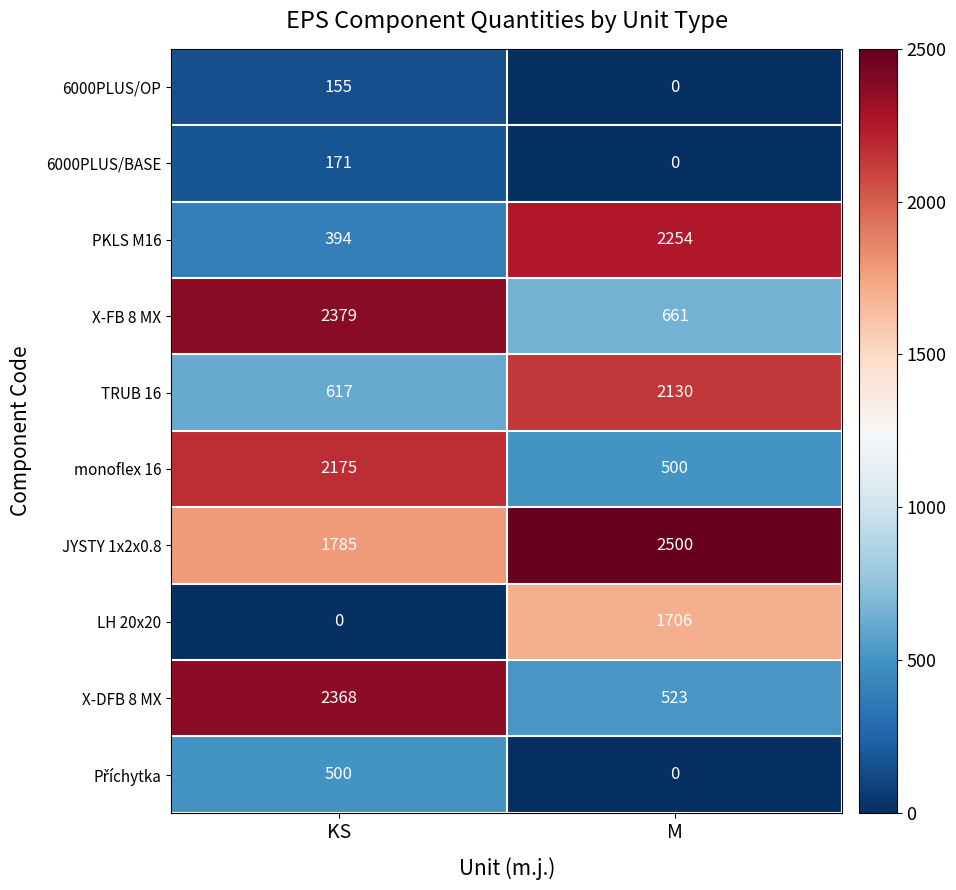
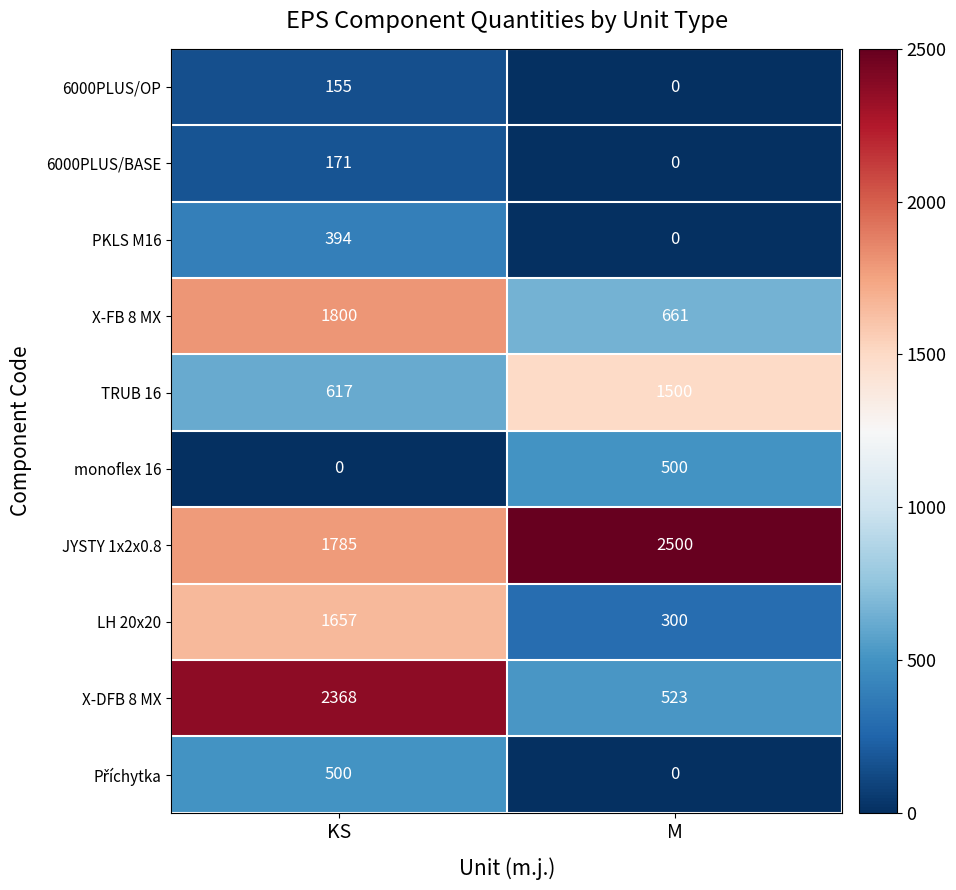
  {
    "6000PLUS/OP": {
      "KS": 155,
      "M": 0
    },
    "6000PLUS/BASE": {
      "KS": 171,
      "M": 0
    },
    "PKLS M16": {
      "KS": 394,
-     "M": 2254
+     "M": 0
    },
    "X-FB 8 MX": {
-     "KS": 2379,
+     "KS": 1800,
      "M": 661
    },
    "TRUB 16": {
      "KS": 617,
-     "M": 2130
+     "M": 1500
    },
    "monoflex 16": {
-     "KS": 2175,
+     "KS": 0,
      "M": 500
    },
    "JYSTY 1x2x0.8": {
      "KS": 1785,
      "M": 2500
    },
    "LH 20x20": {
-     "KS": 0,
-     "M": 1706
+     "KS": 1657,
+     "M": 300
    },
    "X-DFB 8 MX": {
      "KS": 2368,
      "M": 523
    },
    "Příchytka": {
      "KS": 500,
      "M": 0
    }
  }
